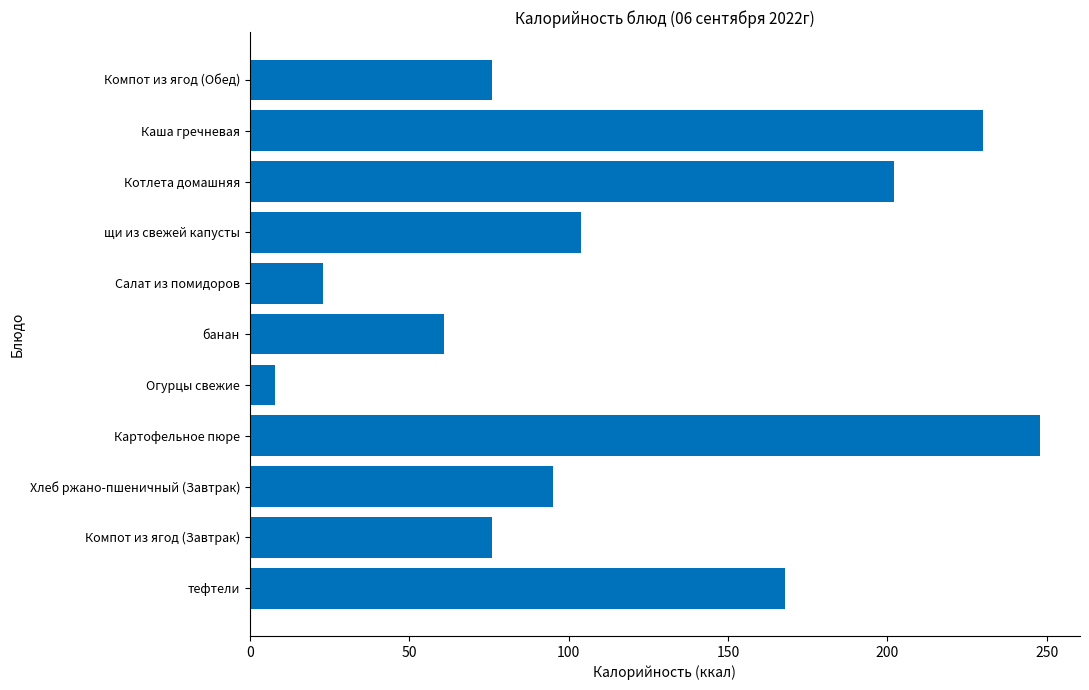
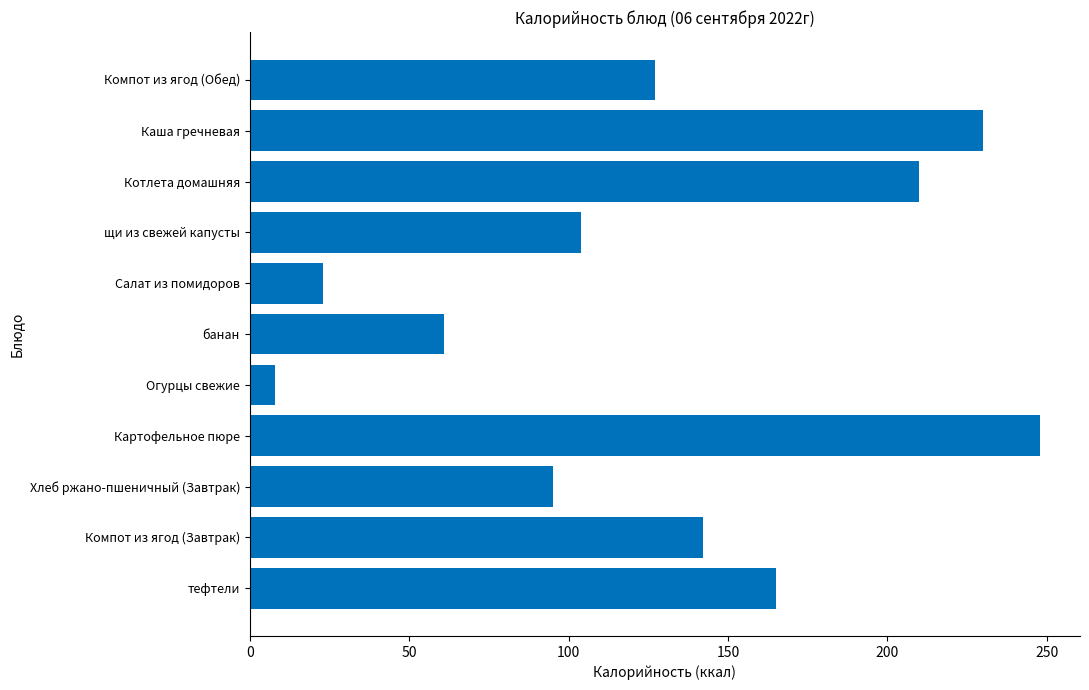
  {
-   "Компот из ягод (Обед)": 76,
+   "Компот из ягод (Обед)": 127,
    "Каша гречневая": 230,
-   "Котлета домашняя": 202,
+   "Котлета домашняя": 210,
    "щи из свежей капусты": 104,
    "Салат из помидоров": 23,
    "банан": 61,
    "Огурцы свежие": 8,
    "Картофельное пюре": 248,
    "Хлеб ржано-пшеничный (Завтрак)": 95,
-   "Компот из ягод (Завтрак)": 76,
-   "тефтели": 168
+   "Компот из ягод (Завтрак)": 142,
+   "тефтели": 165
  }
